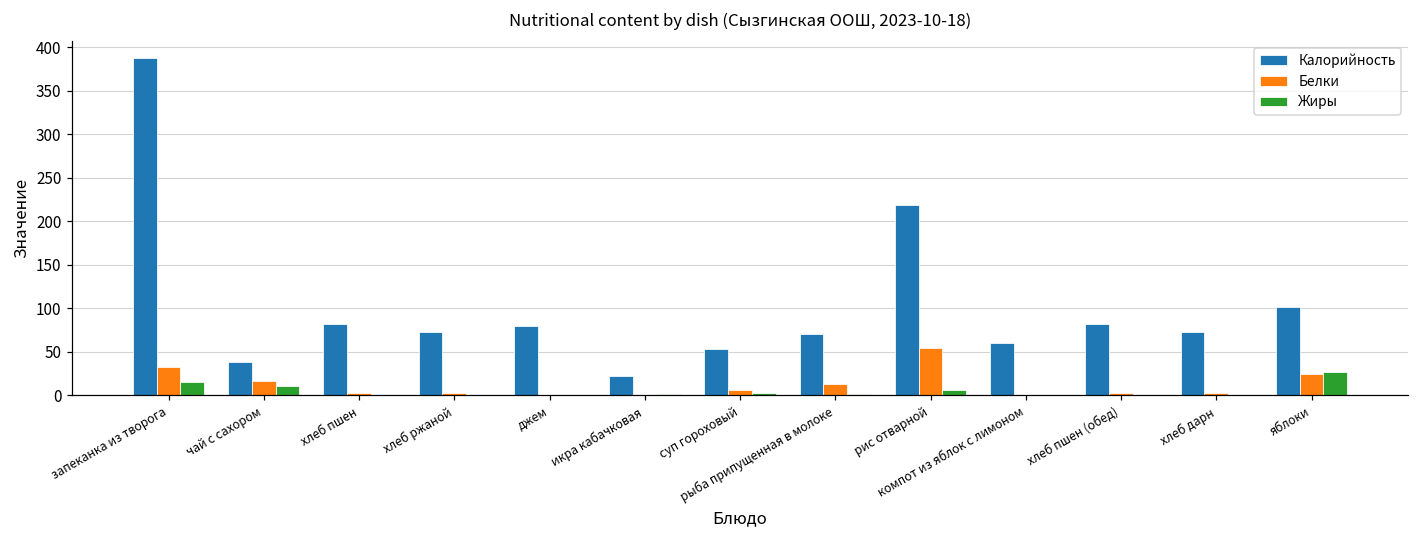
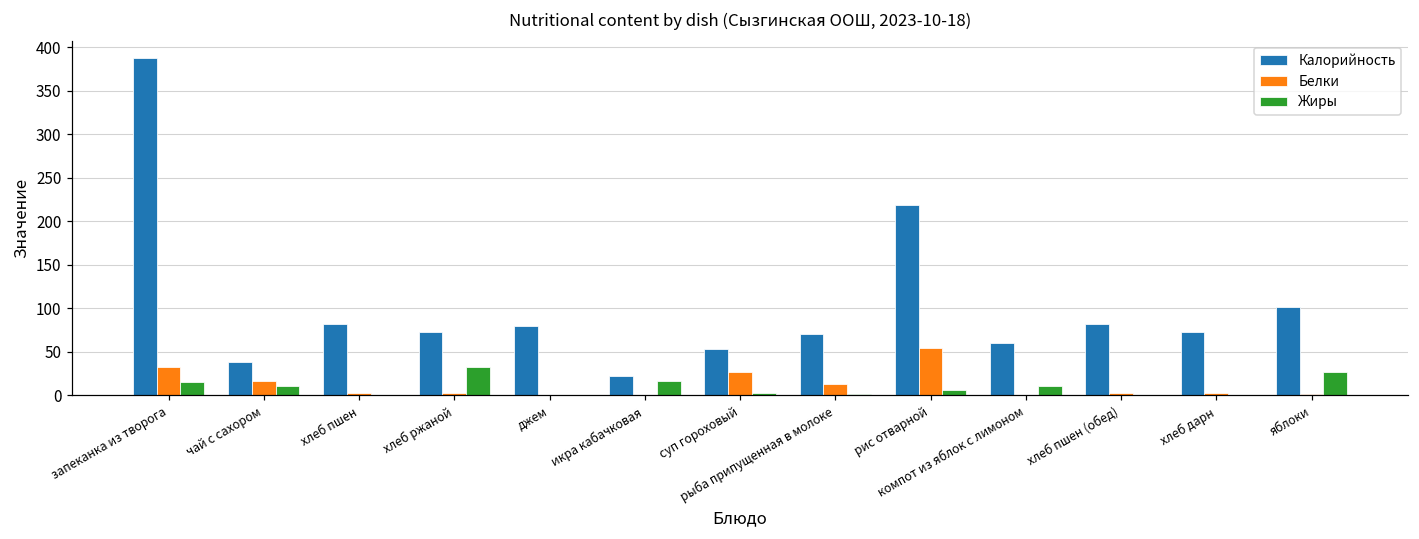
  {
    "Калорийность": {
      "запеканка из творога": 390,
      "чай с сахором": 40,
      "хлеб пшен": 80,
      "хлеб ржаной": 70,
      "джем": 80,
      "икра кабачковая": 20,
      "суп гороховый": 50,
      "рыба припущенная в молоке": 70,
      "рис отварной": 220,
      "компот из яблок с лимоном": 60,
      "хлеб пшен (обед)": 80,
      "хлеб дарн": 70,
      "яблоки": 100
    },
    "Белки": {
      "запеканка из творога": 30,
      "чай с сахором": 20,
-     "суп гороховый": 10,
+     "суп гороховый": 30,
      "рыба припущенная в молоке": 10,
      "рис отварной": 50,
-     "яблоки": 20
+     "яблоки": 0
    },
    "Жиры": {
      "запеканка из творога": 20,
      "чай с сахором": 10,
-     "хлеб ржаной": 0,
+     "хлеб ржаной": 30,
      "джем": 0,
-     "икра кабачковая": 0,
+     "икра кабачковая": 20,
      "рис отварной": 10,
-     "компот из яблок с лимоном": 0,
+     "компот из яблок с лимоном": 10,
      "яблоки": 30
    }
  }
